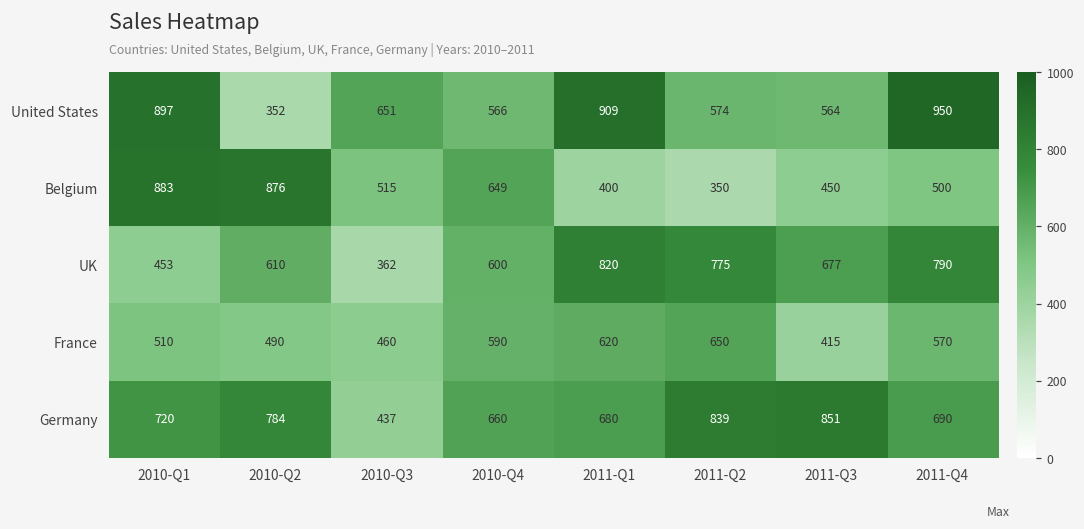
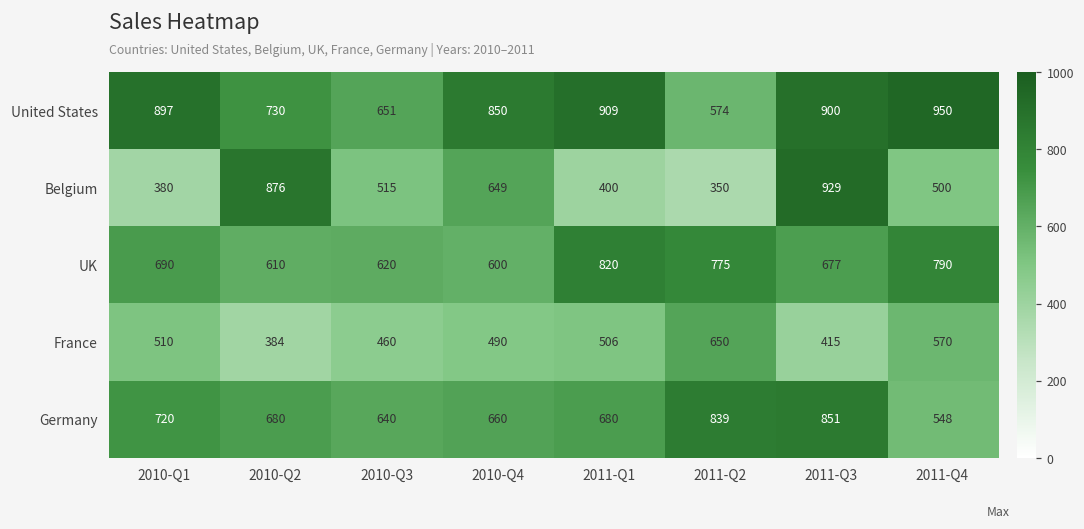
  {
    "United States": {
      "2010-Q1": 897,
-     "2010-Q2": 352,
+     "2010-Q2": 730,
      "2010-Q3": 651,
-     "2010-Q4": 566,
+     "2010-Q4": 850,
      "2011-Q1": 909,
      "2011-Q2": 574,
-     "2011-Q3": 564,
+     "2011-Q3": 900,
      "2011-Q4": 950
    },
    "Belgium": {
-     "2010-Q1": 883,
+     "2010-Q1": 380,
      "2010-Q2": 876,
      "2010-Q3": 515,
      "2010-Q4": 649,
      "2011-Q1": 400,
      "2011-Q2": 350,
-     "2011-Q3": 450,
+     "2011-Q3": 929,
      "2011-Q4": 500
    },
    "UK": {
-     "2010-Q1": 453,
+     "2010-Q1": 690,
      "2010-Q2": 610,
-     "2010-Q3": 362,
+     "2010-Q3": 620,
      "2010-Q4": 600,
      "2011-Q1": 820,
      "2011-Q2": 775,
      "2011-Q3": 677,
      "2011-Q4": 790
    },
    "France": {
      "2010-Q1": 510,
-     "2010-Q2": 490,
+     "2010-Q2": 384,
      "2010-Q3": 460,
-     "2010-Q4": 590,
-     "2011-Q1": 620,
+     "2010-Q4": 490,
+     "2011-Q1": 506,
      "2011-Q2": 650,
      "2011-Q3": 415,
      "2011-Q4": 570
    },
    "Germany": {
      "2010-Q1": 720,
-     "2010-Q2": 784,
-     "2010-Q3": 437,
+     "2010-Q2": 680,
+     "2010-Q3": 640,
      "2010-Q4": 660,
      "2011-Q1": 680,
      "2011-Q2": 839,
      "2011-Q3": 851,
-     "2011-Q4": 690
+     "2011-Q4": 548
    }
  }
